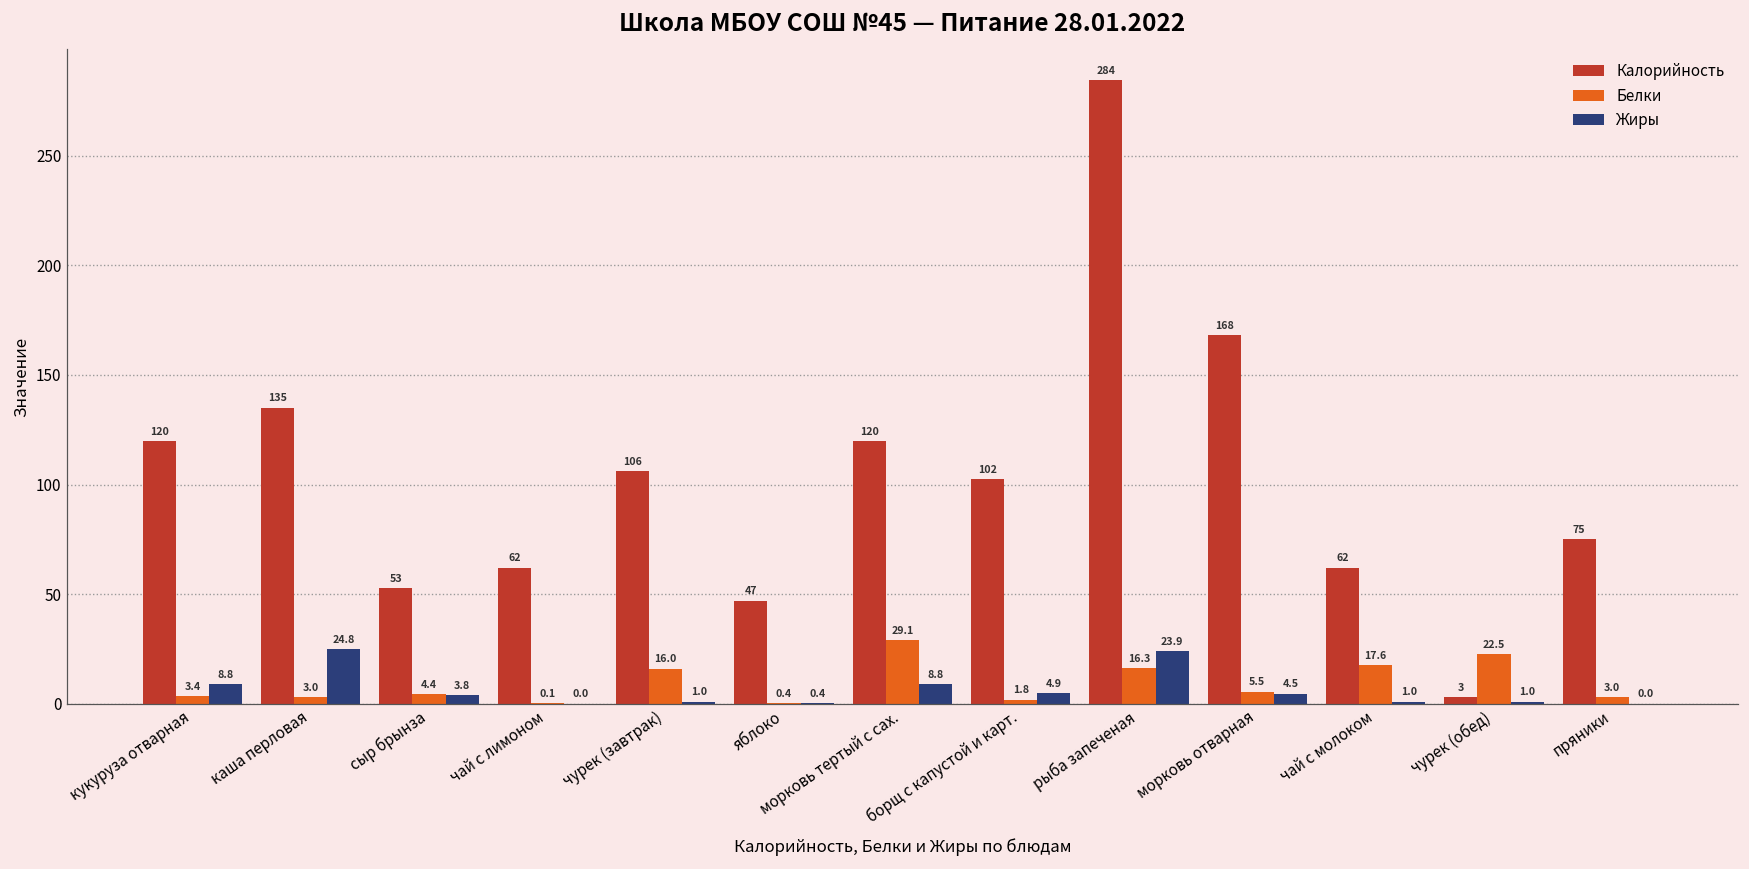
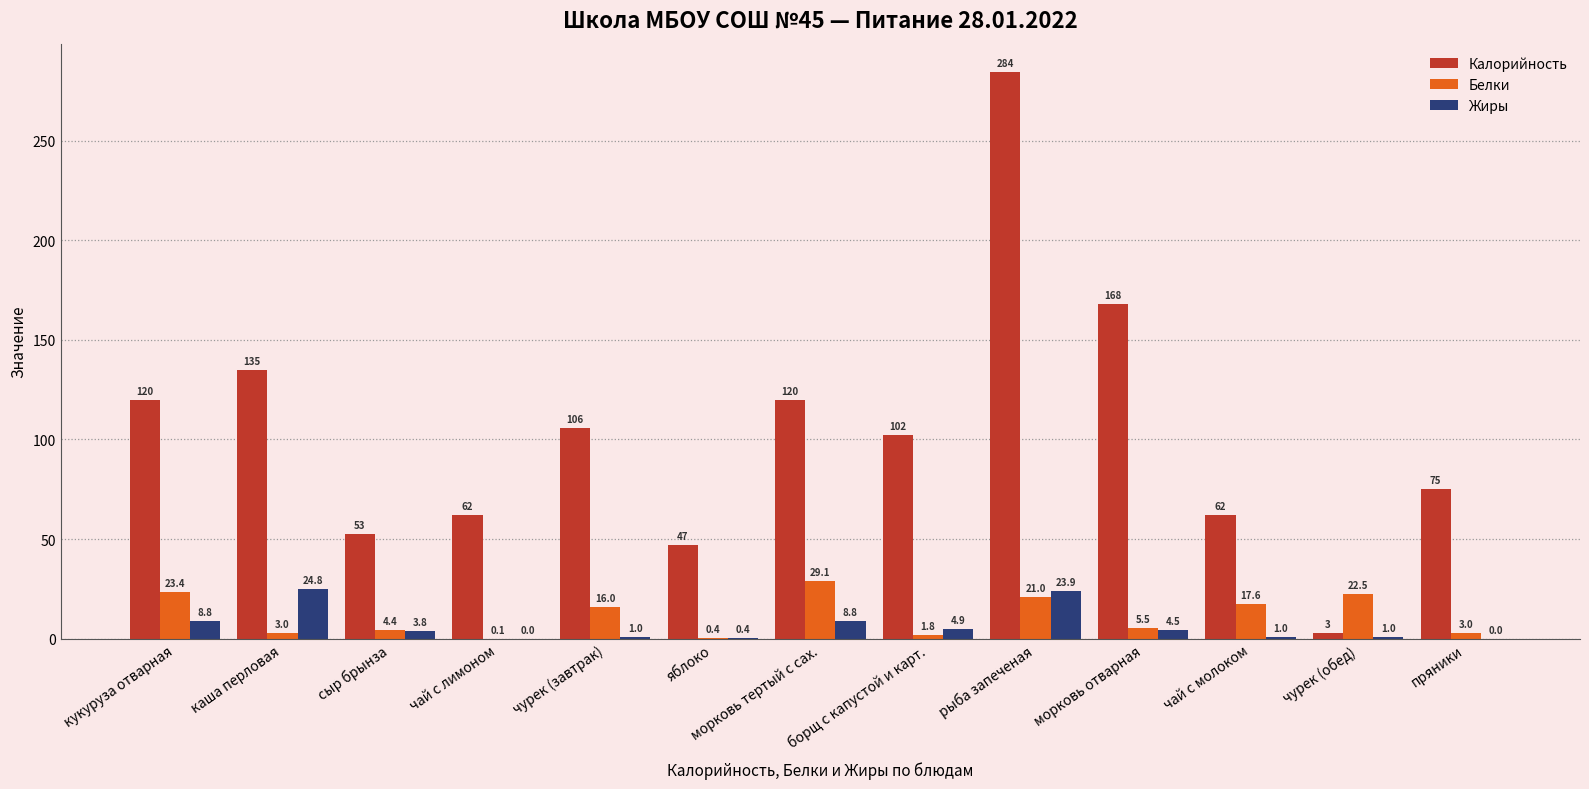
  {
    "Калорийность": {
      "кукуруза отварная": 120,
      "каша перловая": 135,
      "сыр брынза": 53,
      "чай с лимоном": 62,
      "чурек (завтрак)": 106,
      "яблоко": 47,
      "морковь тертый с сах.": 120,
      "борщ с капустой и карт.": 102,
      "рыба запеченая": 284,
      "морковь отварная": 168,
      "чай с молоком": 62,
      "чурек (обед)": 3,
      "пряники": 75
    },
    "Белки": {
-     "кукуруза отварная": 3.4,
+     "кукуруза отварная": 23.4,
      "каша перловая": 3.0,
      "сыр брынза": 4.4,
      "чай с лимоном": 0.1,
      "чурек (завтрак)": 16.0,
      "яблоко": 0.4,
      "морковь тертый с сах.": 29.1,
      "борщ с капустой и карт.": 1.8,
-     "рыба запеченая": 16.3,
+     "рыба запеченая": 21.0,
      "морковь отварная": 5.5,
      "чай с молоком": 17.6,
      "чурек (обед)": 22.5,
      "пряники": 3.0
    },
    "Жиры": {
      "кукуруза отварная": 8.8,
      "каша перловая": 24.8,
      "сыр брынза": 3.8,
      "чай с лимоном": 0.0,
      "чурек (завтрак)": 1.0,
      "яблоко": 0.4,
      "морковь тертый с сах.": 8.8,
      "борщ с капустой и карт.": 4.9,
      "рыба запеченая": 23.9,
      "морковь отварная": 4.5,
      "чай с молоком": 1.0,
      "чурек (обед)": 1.0,
      "пряники": 0.0
    }
  }
